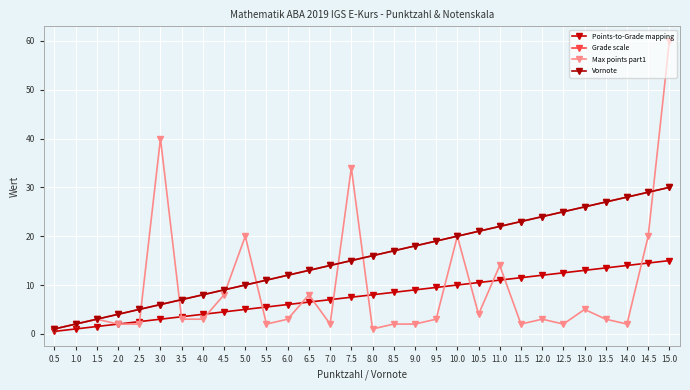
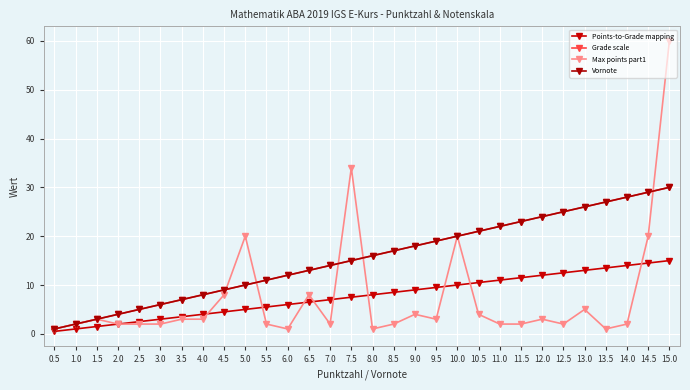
  {
    "Max points part1": {
-     "3.0": 40,
+     "3.0": 2,
      "4.0": 3,
      "4.5": 8,
      "5.0": 20,
      "5.5": 2,
-     "6.0": 3,
+     "6.0": 1,
      "6.5": 8,
      "7.0": 2,
      "7.5": 34,
      "8.0": 1,
      "8.5": 2,
-     "9.0": 2,
+     "9.0": 4,
      "9.5": 3,
      "10.5": 4,
-     "11.0": 14,
+     "11.0": 2,
      "11.5": 2,
      "12.0": 3,
      "12.5": 2,
      "13.0": 5,
-     "13.5": 3,
+     "13.5": 1,
      "14.0": 2,
      "14.5": 20
    }
  }
